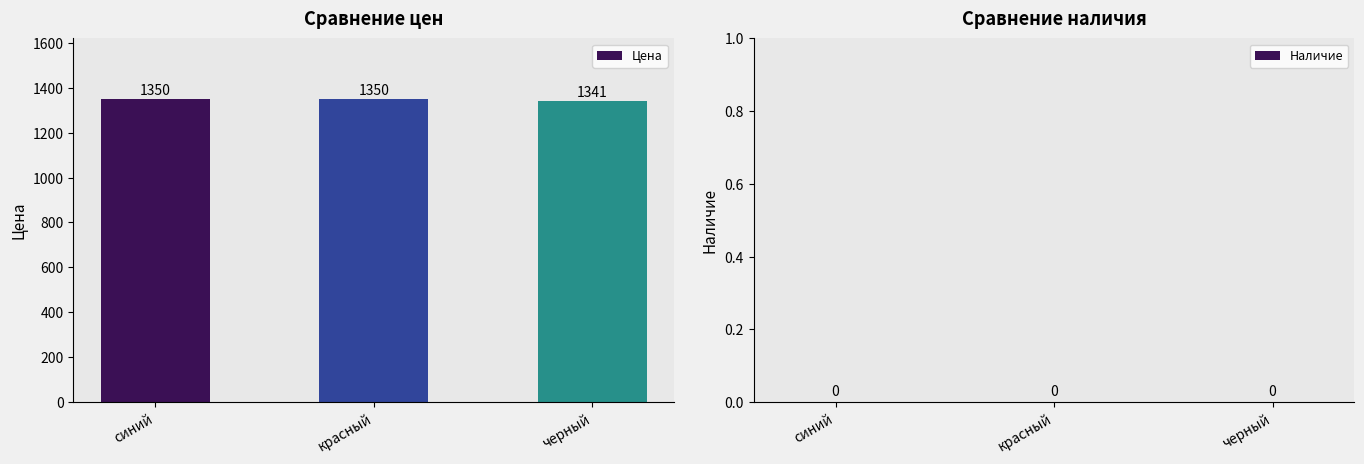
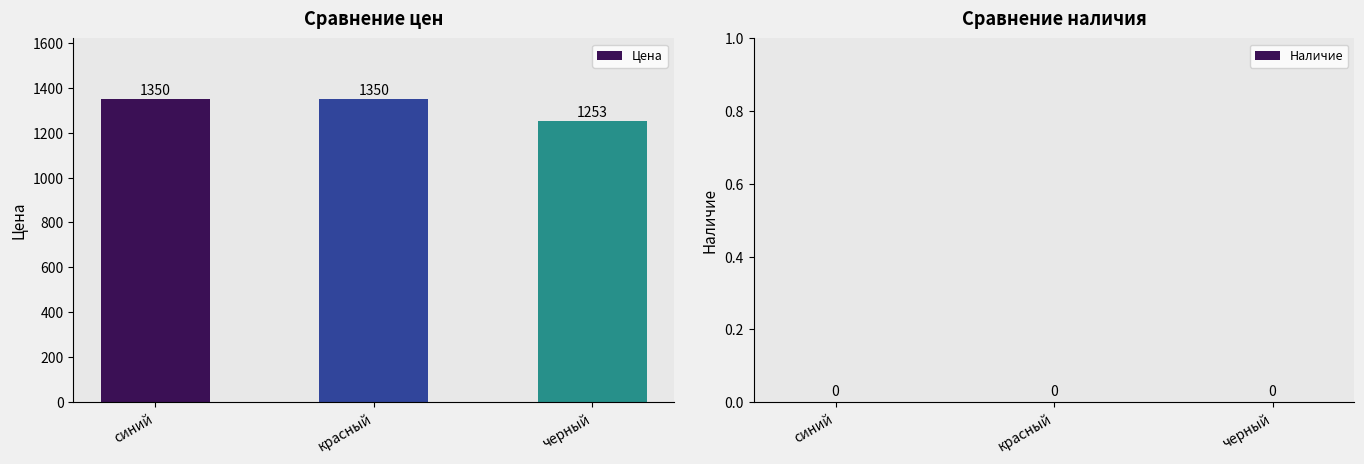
  {
    "Сравнение цен": {
      "синий": 1350,
      "красный": 1350,
-     "черный": 1341
+     "черный": 1253
    },
    "Сравнение наличия": {
      "синий": 0,
      "красный": 0,
      "черный": 0
    }
  }
